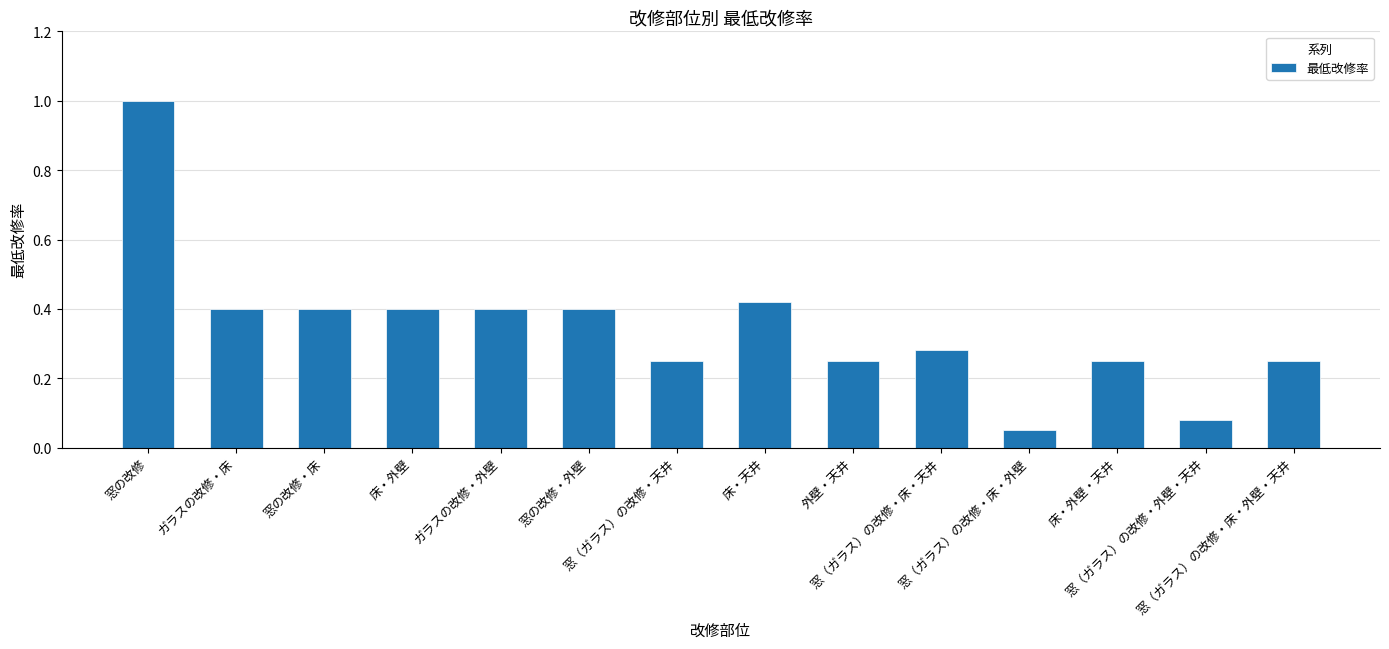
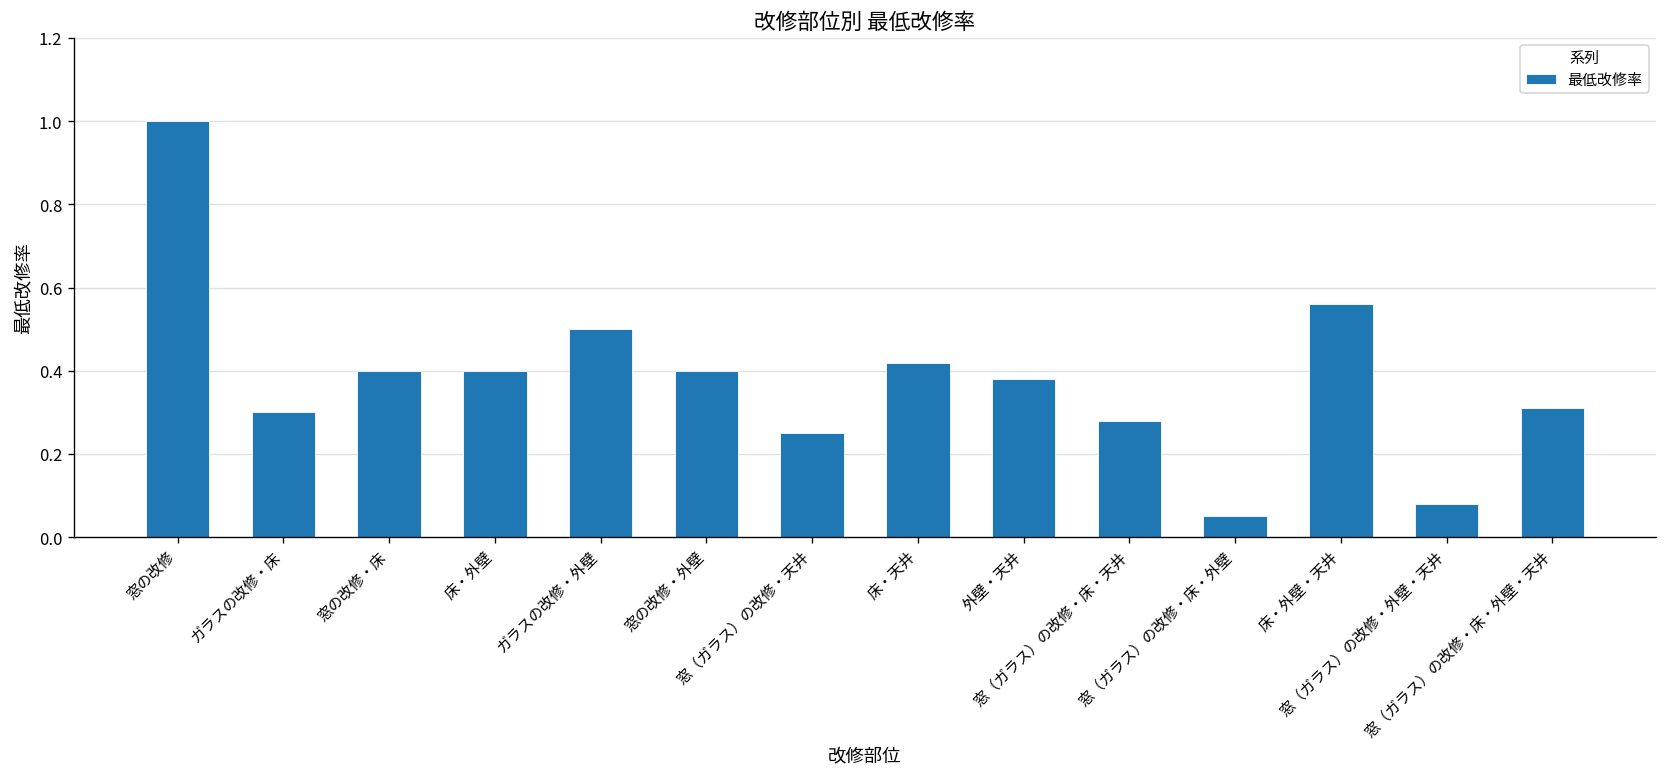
  {
    "窓の改修": 1.00,
-   "ガラスの改修・床": 0.4,
+   "ガラスの改修・床": 0.3,
    "窓の改修・床": 0.40,
    "床・外壁": 0.40,
-   "ガラスの改修・外壁": 0.4,
+   "ガラスの改修・外壁": 0.5,
    "窓の改修・外壁": 0.40,
    "窓（ガラス）の改修・天井": 0.25,
    "床・天井": 0.42,
-   "外壁・天井": 0.25,
+   "外壁・天井": 0.38,
    "窓（ガラス）の改修・床・天井": 0.28,
    "窓（ガラス）の改修・床・外壁": 0.05,
-   "床・外壁・天井": 0.25,
+   "床・外壁・天井": 0.56,
    "窓（ガラス）の改修・外壁・天井": 0.08,
-   "窓（ガラス）の改修・床・外壁・天井": 0.25
+   "窓（ガラス）の改修・床・外壁・天井": 0.31
  }
